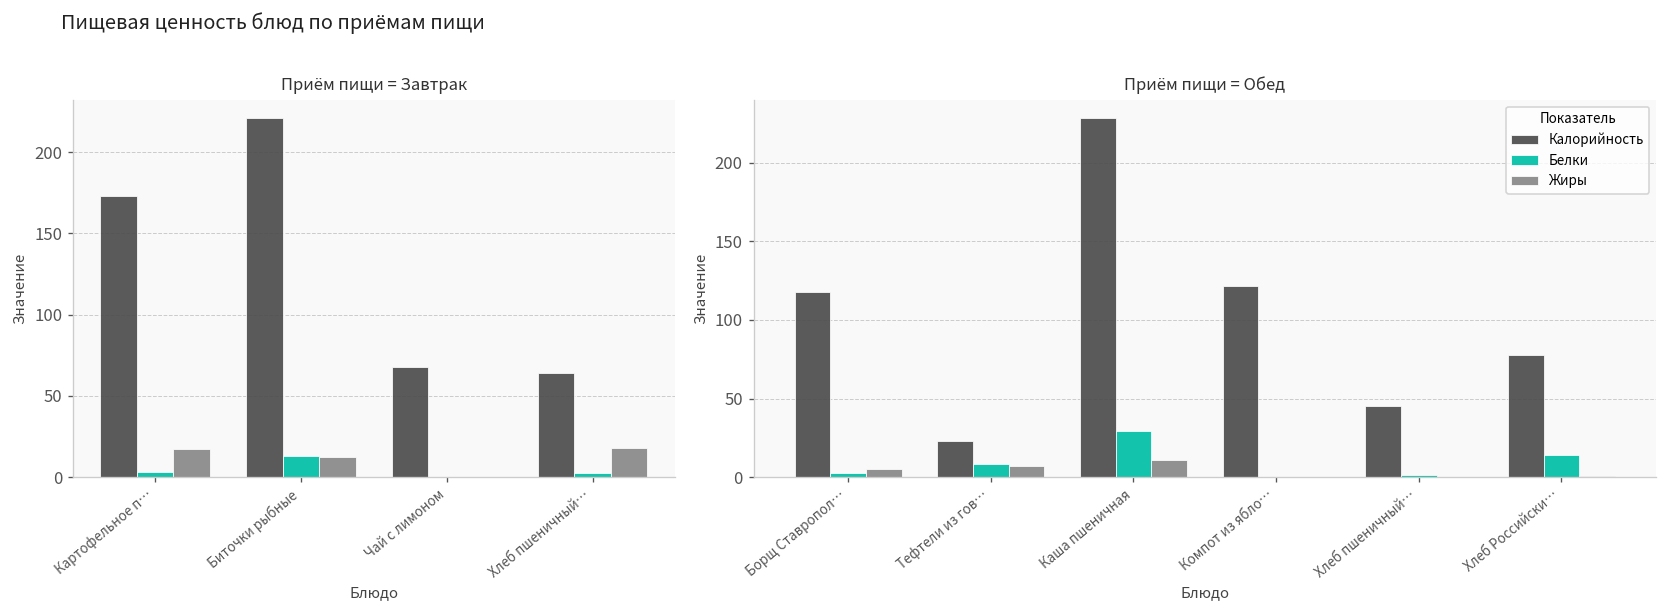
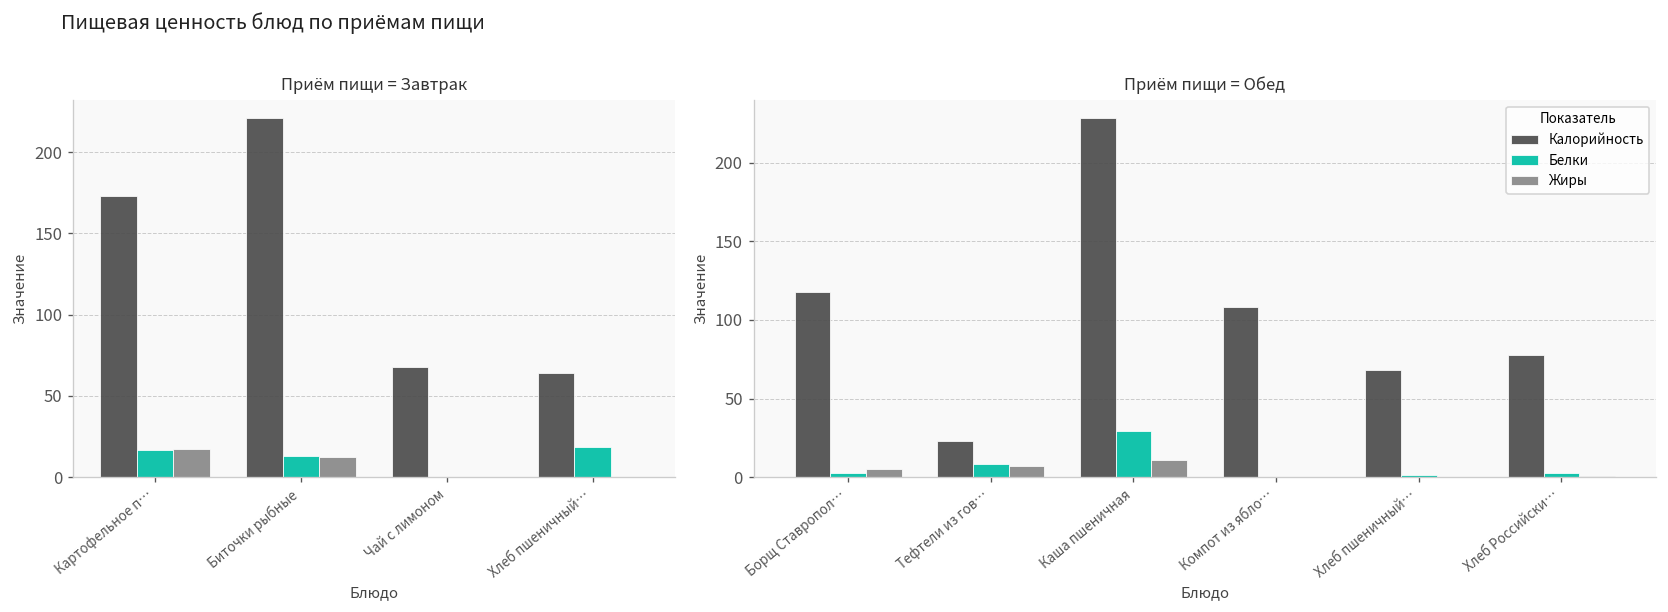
  {
    "Приём пищи = Завтрак": {
      "Калорийность": {
        "Картофельное п…": 173,
        "Биточки рыбные": 221,
        "Чай с лимоном": 68,
        "Хлеб пшеничный…": 64
      },
      "Белки": {
-       "Картофельное п…": 3,
+       "Картофельное п…": 17,
        "Биточки рыбные": 13,
-       "Хлеб пшеничный…": 2
+       "Хлеб пшеничный…": 19
      },
      "Жиры": {
        "Картофельное п…": 17,
        "Биточки рыбные": 12,
        "Чай с лимоном": 0,
-       "Хлеб пшеничный…": 18
+       "Хлеб пшеничный…": 0
      }
    },
    "Приём пищи = Обед": {
      "Калорийность": {
        "Борщ Ставропол…": 118,
        "Тефтели из гов…": 23,
        "Каша пшеничная": 229,
-       "Компот из ябло…": 122,
-       "Хлеб пшеничный…": 45,
+       "Компот из ябло…": 108,
+       "Хлеб пшеничный…": 68,
        "Хлеб Российски…": 78
      },
      "Белки": {
        "Борщ Ставропол…": 2,
        "Тефтели из гов…": 8,
        "Каша пшеничная": 29,
-       "Хлеб Российски…": 14
+       "Хлеб Российски…": 3
      },
      "Жиры": {
        "Борщ Ставропол…": 5,
        "Тефтели из гов…": 7,
        "Каша пшеничная": 11,
        "Компот из ябло…": 0
      }
    }
  }
